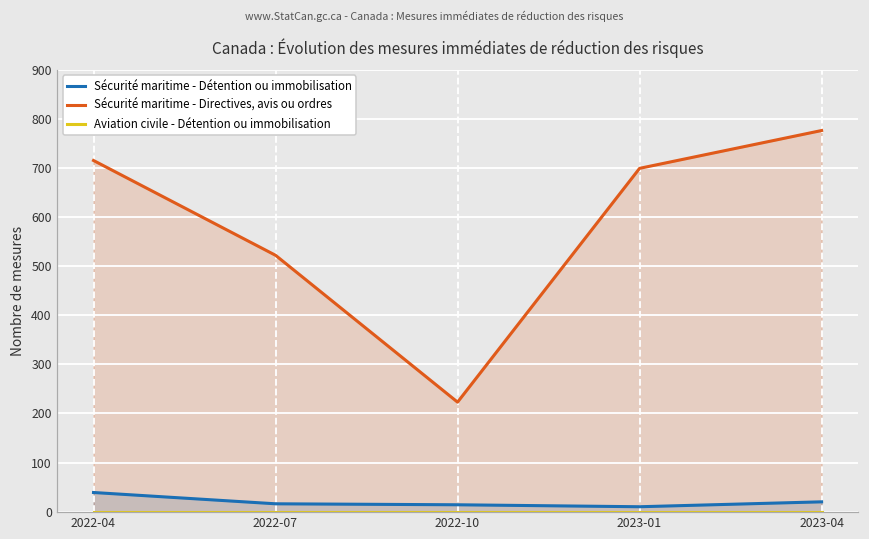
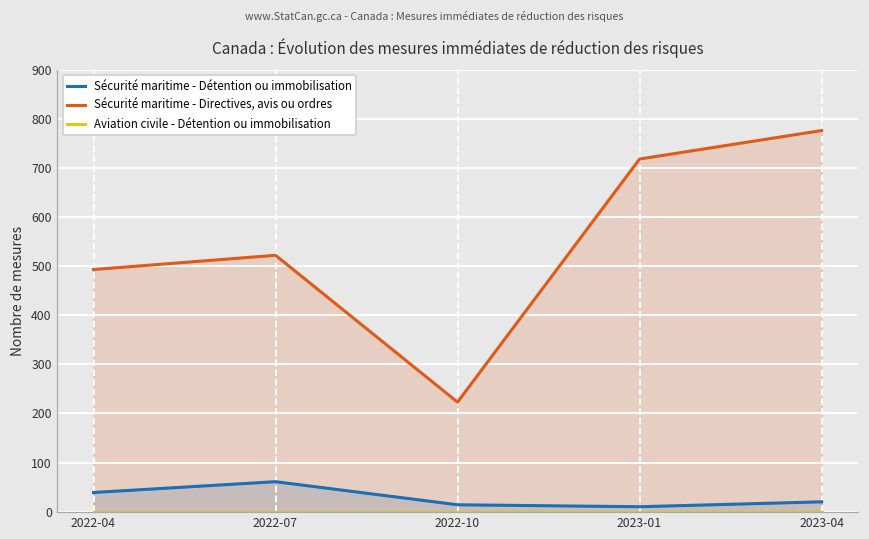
  {
    "Sécurité maritime - Détention ou immobilisation": {
      "2022-04": 40,
-     "2022-07": 20,
+     "2022-07": 60,
      "2022-10": 10,
      "2023-01": 10,
      "2023-04": 20
    },
    "Sécurité maritime - Directives, avis ou ordres": {
-     "2022-04": 720,
+     "2022-04": 490,
      "2022-07": 520,
      "2022-10": 220,
-     "2023-01": 700,
+     "2023-01": 720,
      "2023-04": 780
    },
    "Aviation civile - Détention ou immobilisation": {
      "2022-04": 0,
      "2022-07": 0,
      "2022-10": 0,
      "2023-01": 0,
      "2023-04": 0
    }
  }
